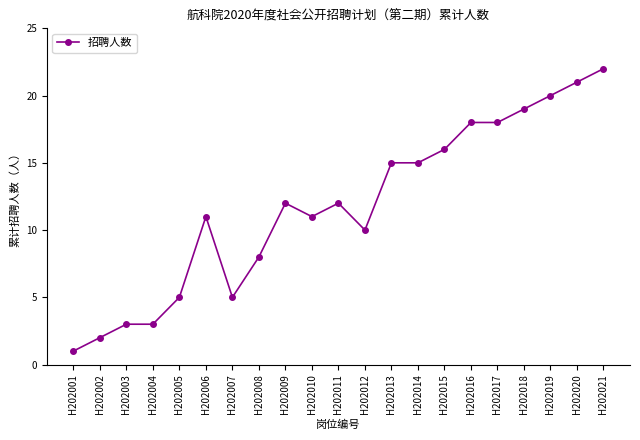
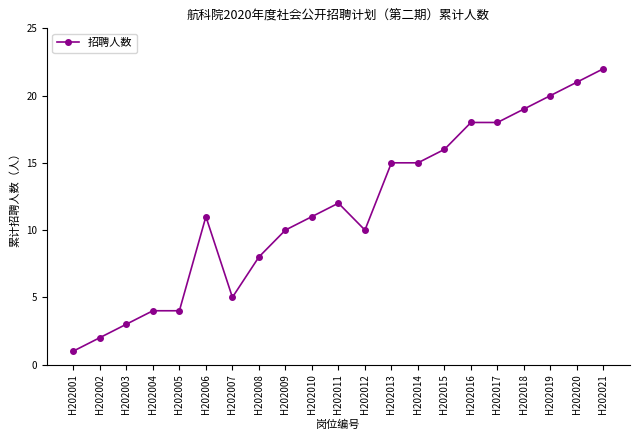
  {
    "H202001": 1,
    "H202002": 2,
    "H202003": 3,
-   "H202004": 3,
-   "H202005": 5,
+   "H202004": 4,
+   "H202005": 4,
    "H202006": 11,
    "H202007": 5,
    "H202008": 8,
-   "H202009": 12,
+   "H202009": 10,
    "H202010": 11,
    "H202011": 12,
    "H202012": 10,
    "H202013": 15,
    "H202014": 15,
    "H202015": 16,
    "H202016": 18,
    "H202017": 18,
    "H202018": 19,
    "H202019": 20,
    "H202020": 21,
    "H202021": 22
  }
